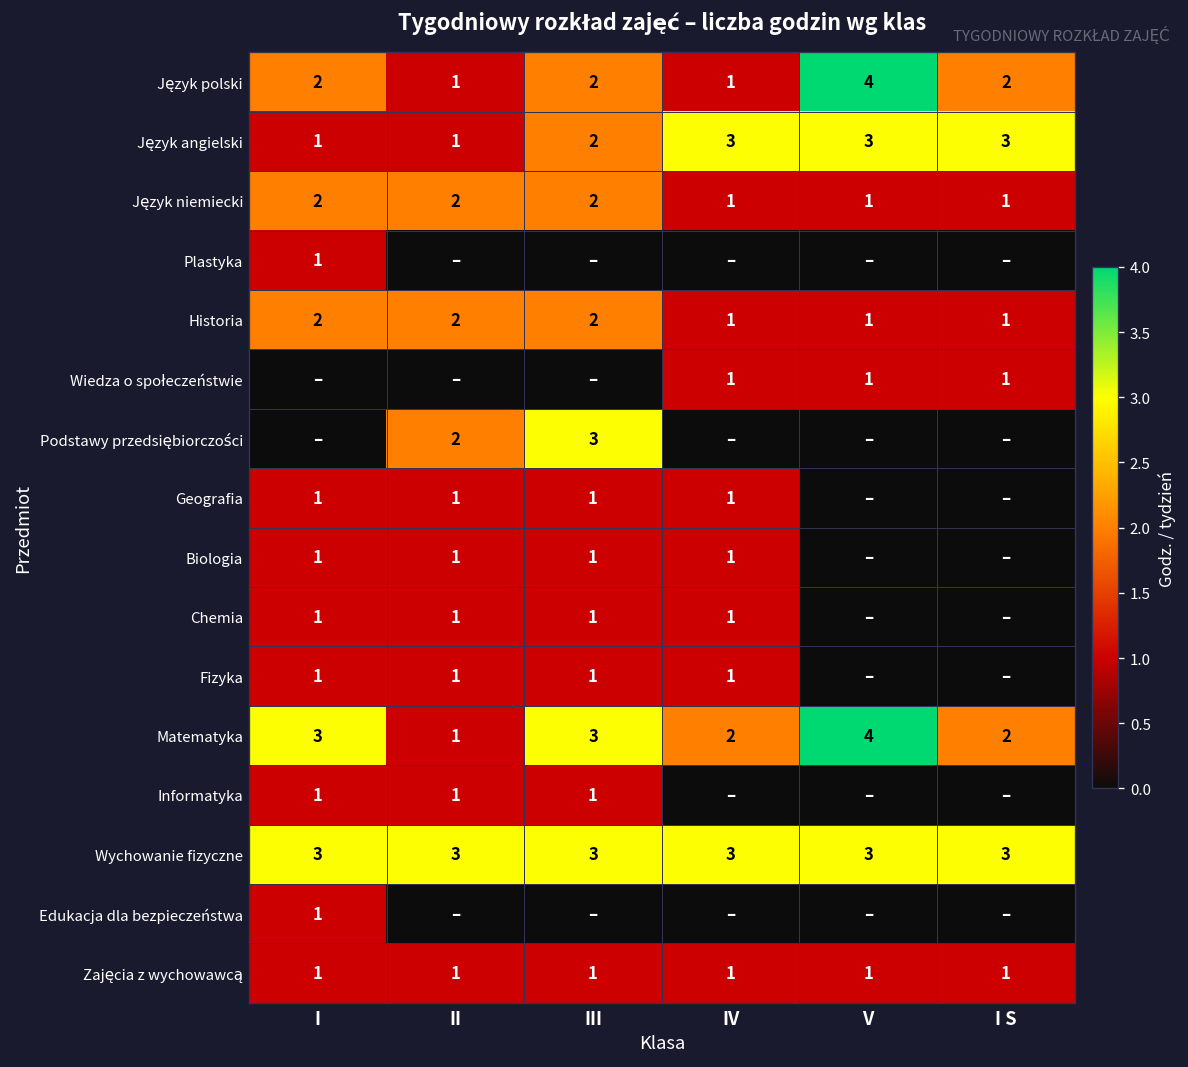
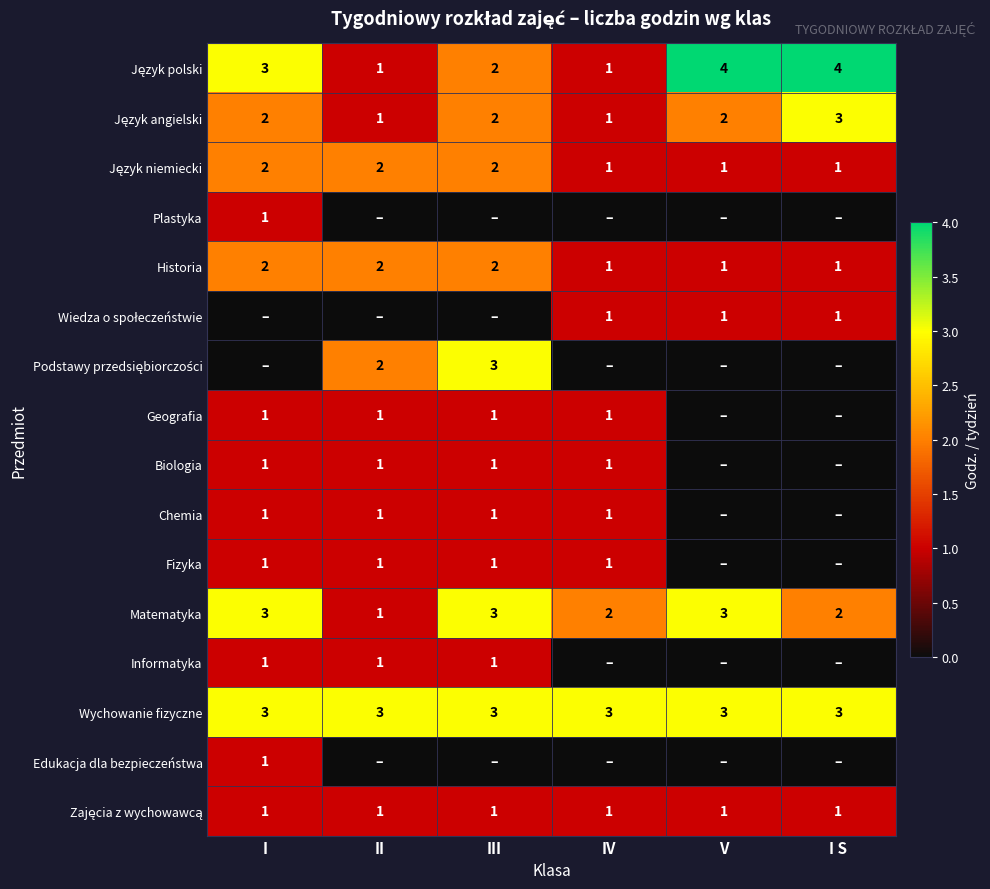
  {
    "Język polski": {
-     "I": 2,
+     "I": 3,
      "II": 1,
      "III": 2,
      "IV": 1,
      "V": 4,
-     "I S": 2
+     "I S": 4
    },
    "Język angielski": {
-     "I": 1,
+     "I": 2,
      "II": 1,
      "III": 2,
-     "IV": 3,
-     "V": 3,
+     "IV": 1,
+     "V": 2,
      "I S": 3
    },
    "Język niemiecki": {
      "I": 2,
      "II": 2,
      "III": 2,
      "IV": 1,
      "V": 1,
      "I S": 1
    },
    "Plastyka": {
      "I": 1
    },
    "Historia": {
      "I": 2,
      "II": 2,
      "III": 2,
      "IV": 1,
      "V": 1,
      "I S": 1
    },
    "Wiedza o społeczeństwie": {
      "IV": 1,
      "V": 1,
      "I S": 1
    },
    "Podstawy przedsiębiorczości": {
      "II": 2,
      "III": 3
    },
    "Geografia": {
      "I": 1,
      "II": 1,
      "III": 1,
      "IV": 1
    },
    "Biologia": {
      "I": 1,
      "II": 1,
      "III": 1,
      "IV": 1
    },
    "Chemia": {
      "I": 1,
      "II": 1,
      "III": 1,
      "IV": 1
    },
    "Fizyka": {
      "I": 1,
      "II": 1,
      "III": 1,
      "IV": 1
    },
    "Matematyka": {
      "I": 3,
      "II": 1,
      "III": 3,
      "IV": 2,
-     "V": 4,
+     "V": 3,
      "I S": 2
    },
    "Informatyka": {
      "I": 1,
      "II": 1,
      "III": 1
    },
    "Wychowanie fizyczne": {
      "I": 3,
      "II": 3,
      "III": 3,
      "IV": 3,
      "V": 3,
      "I S": 3
    },
    "Edukacja dla bezpieczeństwa": {
      "I": 1
    },
    "Zajęcia z wychowawcą": {
      "I": 1,
      "II": 1,
      "III": 1,
      "IV": 1,
      "V": 1,
      "I S": 1
    }
  }
